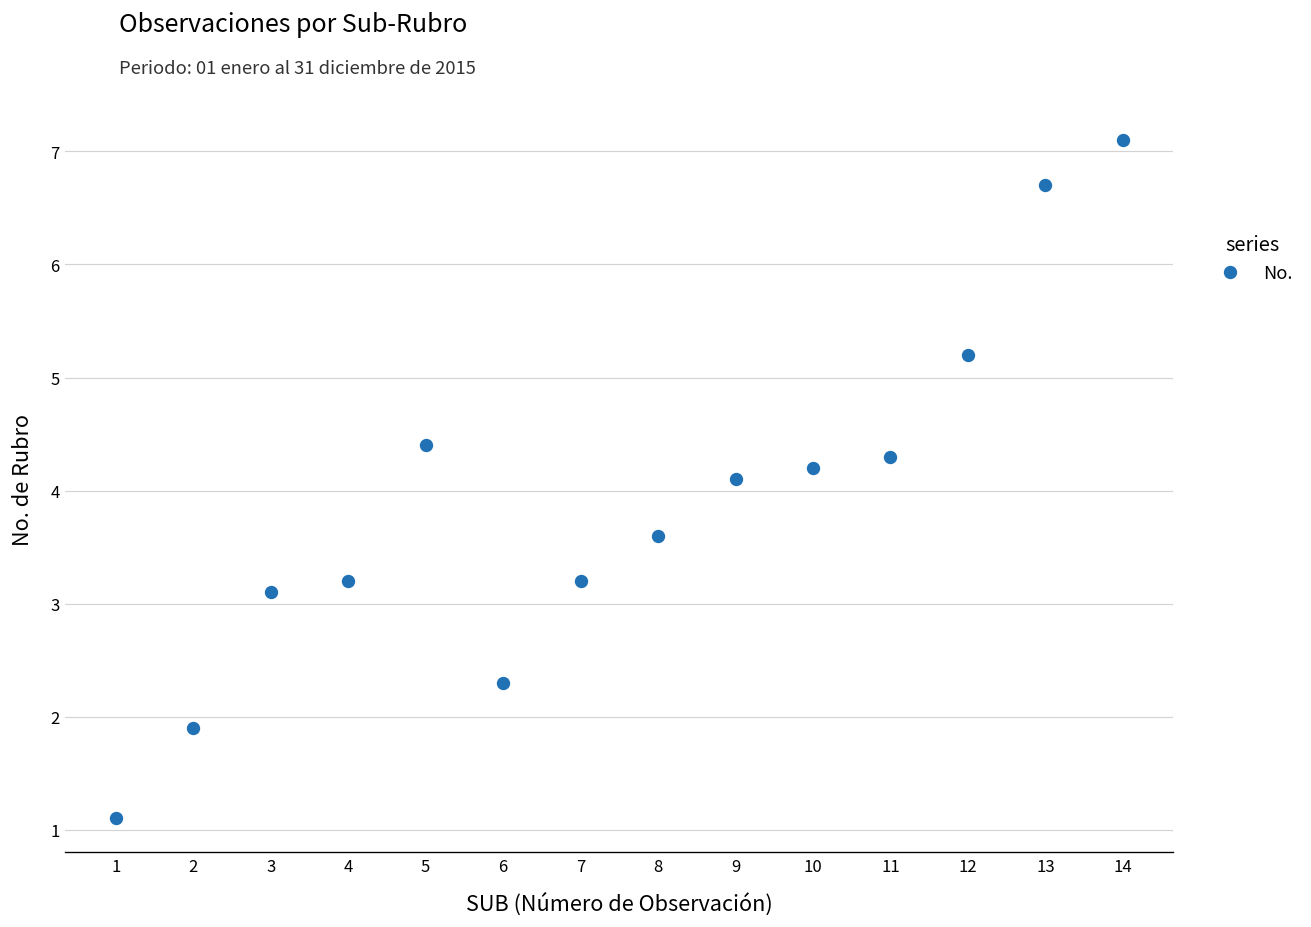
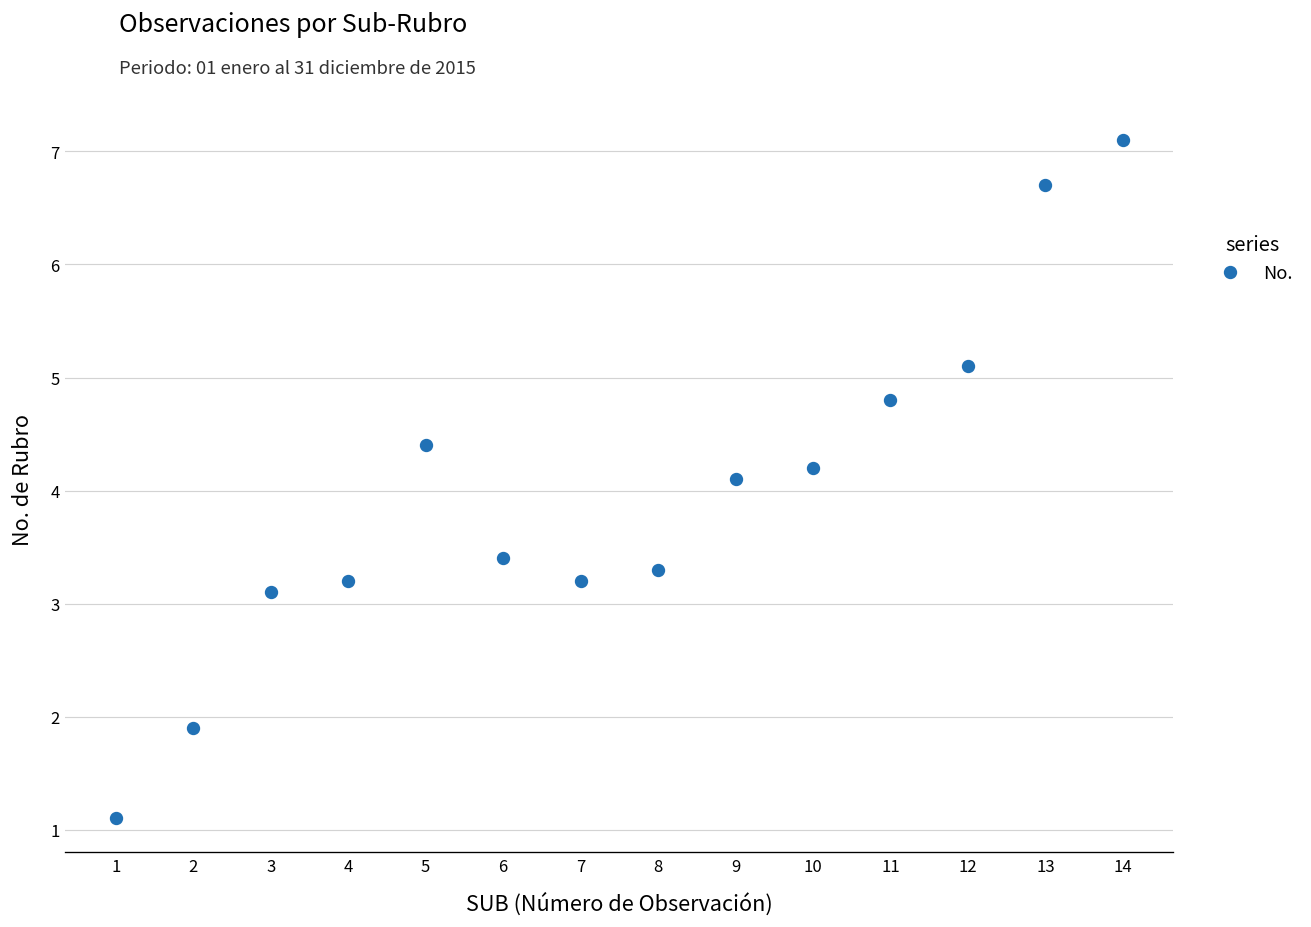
  {
    "1": 1.1,
    "2": 1.9,
    "3": 3.1,
    "4": 3.2,
    "5": 4.4,
-   "6": 2.3,
+   "6": 3.4,
    "7": 3.2,
-   "8": 3.6,
+   "8": 3.3,
    "9": 4.1,
    "10": 4.2,
-   "11": 4.3,
-   "12": 5.2,
+   "11": 4.8,
+   "12": 5.1,
    "13": 6.7,
    "14": 7.1
  }
